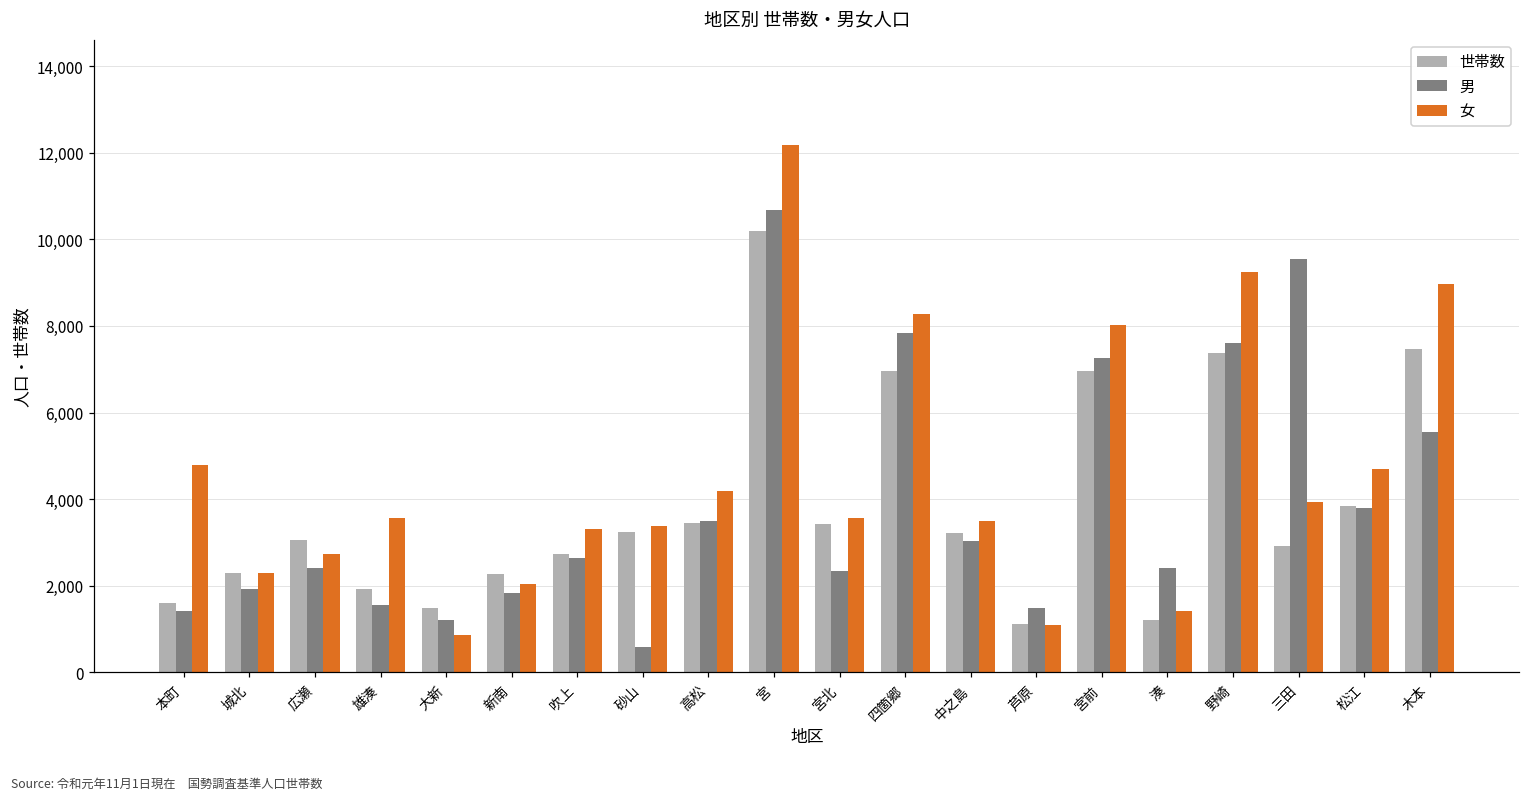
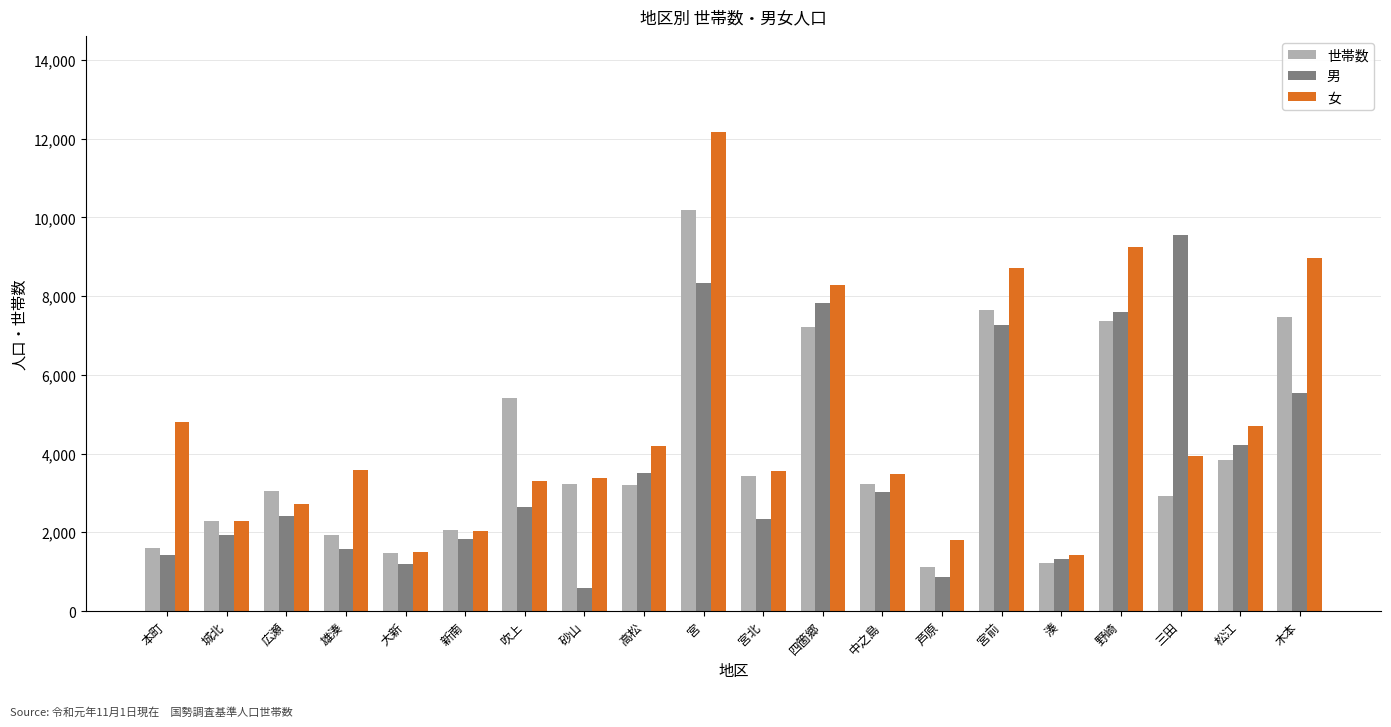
  {
    "世帯数": {
      "本町": "1,600",
      "城北": "2,300",
      "広瀬": "3,100",
      "雄湊": "1,900",
      "大新": "1,500",
-     "新南": "2,300",
-     "吹上": "2,700",
+     "新南": "2,100",
+     "吹上": "5,400",
      "砂山": "3,200",
-     "高松": "3,500",
+     "高松": "3,200",
      "宮": "10,200",
      "宮北": "3,400",
-     "四箇郷": "7,000",
+     "四箇郷": "7,200",
      "中之島": "3,200",
      "芦原": "1,100",
-     "宮前": "7,000",
+     "宮前": "7,700",
      "湊": "1,200",
      "野崎": "7,400",
      "三田": "2,900",
      "松江": "3,800",
      "木本": "7,500"
    },
    "男": {
      "本町": "1,400",
      "城北": "1,900",
      "広瀬": "2,400",
      "雄湊": "1,600",
      "大新": "1,200",
      "新南": "1,800",
      "吹上": "2,700",
      "砂山": "600",
      "高松": "3,500",
-     "宮": "10,700",
+     "宮": "8,300",
      "宮北": "2,400",
      "四箇郷": "7,800",
      "中之島": "3,000",
-     "芦原": "1,500",
+     "芦原": "900",
      "宮前": "7,300",
-     "湊": "2,400",
+     "湊": "1,300",
      "野崎": "7,600",
      "三田": "9,600",
-     "松江": "3,800",
+     "松江": "4,200",
      "木本": "5,500"
    },
    "女": {
      "本町": "4,800",
      "城北": "2,300",
      "広瀬": "2,700",
      "雄湊": "3,600",
-     "大新": "900",
+     "大新": "1,500",
      "新南": "2,000",
      "吹上": "3,300",
      "砂山": "3,400",
      "高松": "4,200",
      "宮": "12,200",
      "宮北": "3,600",
      "四箇郷": "8,300",
      "中之島": "3,500",
-     "芦原": "1,100",
-     "宮前": "8,000",
+     "芦原": "1,800",
+     "宮前": "8,700",
      "湊": "1,400",
      "野崎": "9,200",
      "三田": "3,900",
      "松江": "4,700",
      "木本": "9,000"
    }
  }
